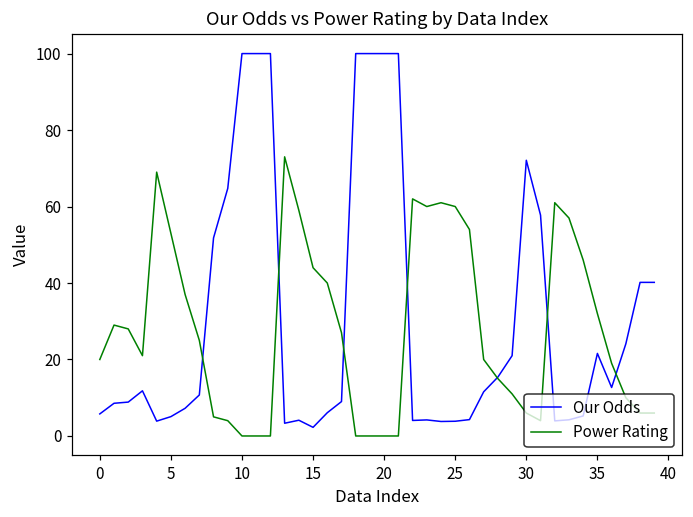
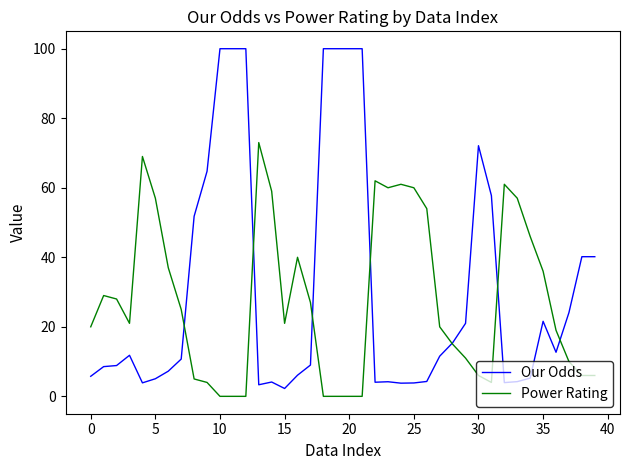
  {
    "Our Odds": {
      "0": 6,
      "5": 5,
      "10": 100,
      "15": 2,
      "20": 100,
      "25": 4,
      "30": 72,
      "35": 22
    },
    "Power Rating": {
      "0": 20,
-     "5": 53,
+     "5": 57,
      "10": 0,
-     "15": 44,
+     "15": 21,
      "20": 0,
      "25": 60,
-     "35": 32
+     "35": 36
    }
  }
